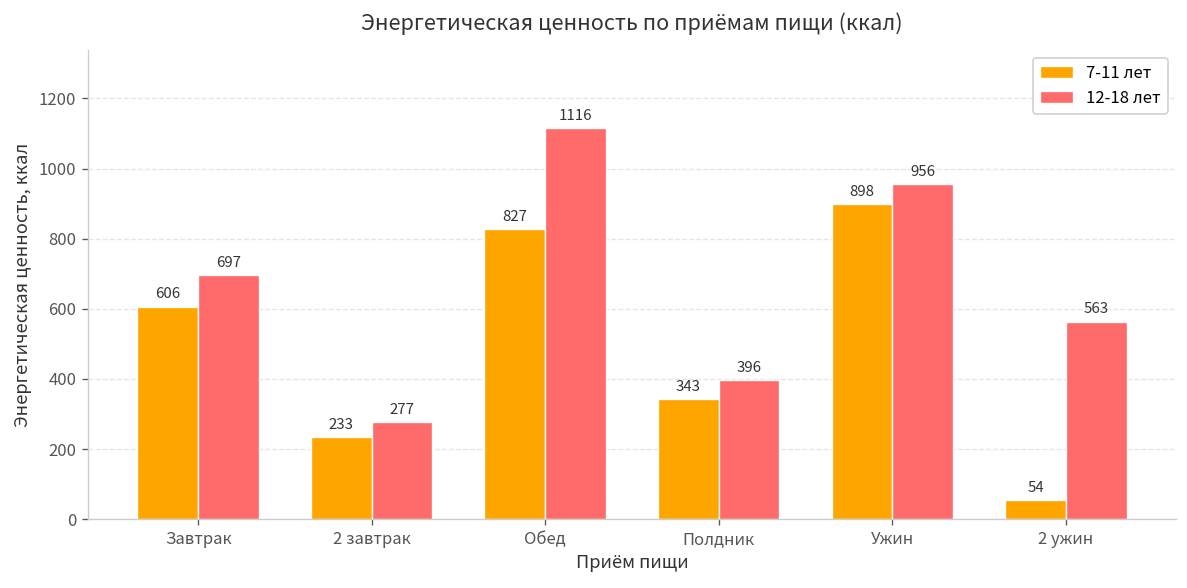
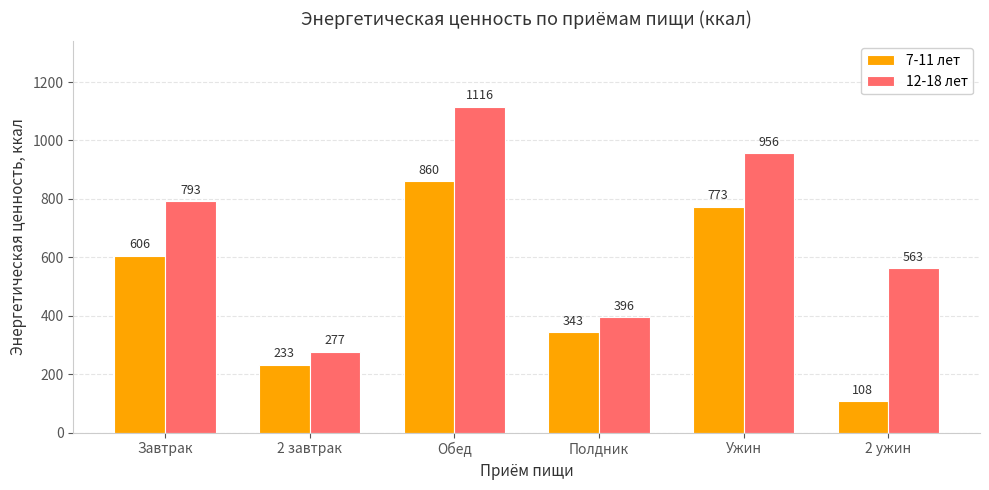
  {
    "7-11 лет": {
      "Завтрак": 606,
      "2 завтрак": 233,
-     "Обед": 827,
+     "Обед": 860,
      "Полдник": 343,
-     "Ужин": 898,
-     "2 ужин": 54
+     "Ужин": 773,
+     "2 ужин": 108
    },
    "12-18 лет": {
-     "Завтрак": 697,
+     "Завтрак": 793,
      "2 завтрак": 277,
      "Обед": 1116,
      "Полдник": 396,
      "Ужин": 956,
      "2 ужин": 563
    }
  }
